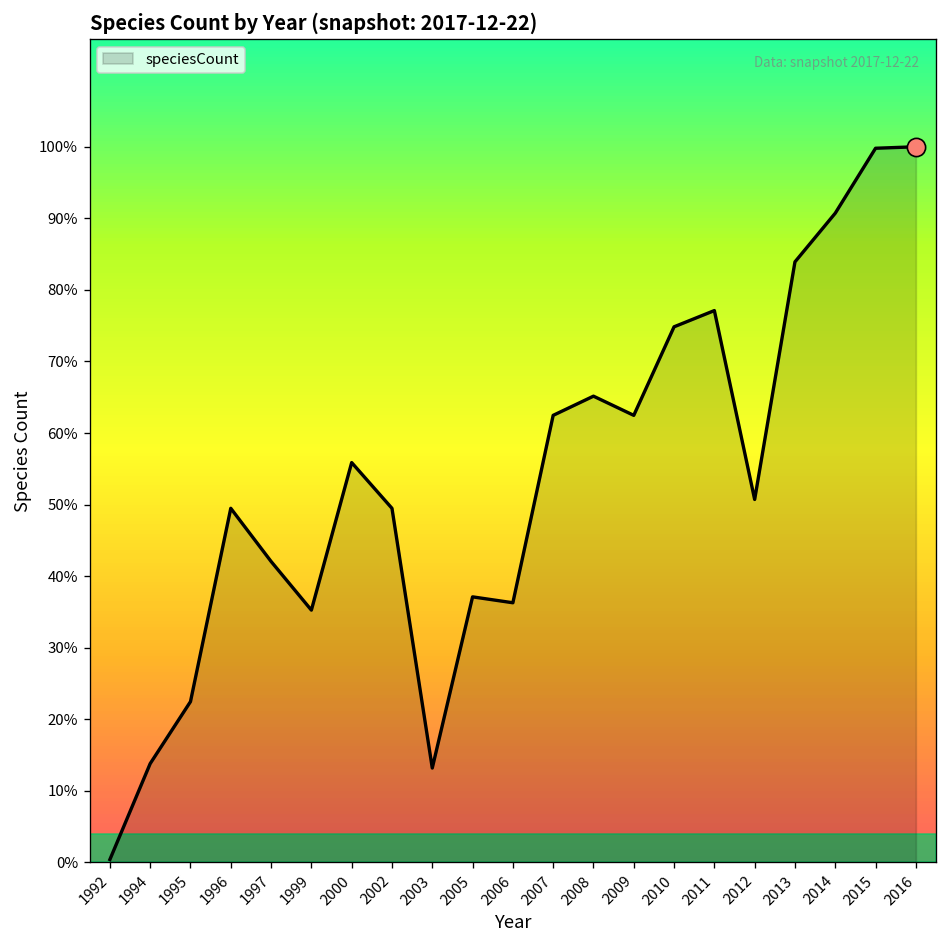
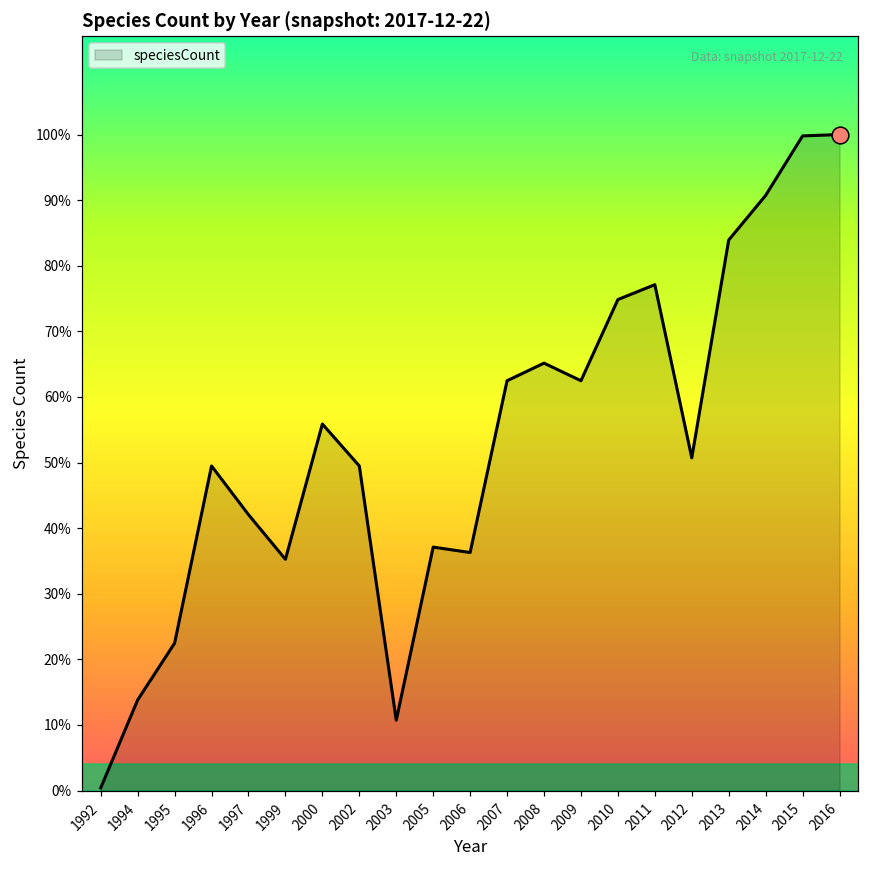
  {
    "speciesCount": {
      "1994": "14%",
      "1995": "22%",
      "1996": "49%",
      "1997": "42%",
      "1999": "35%",
      "2000": "56%",
      "2002": "49%",
-     "2003": "13%",
+     "2003": "11%",
      "2005": "37%",
      "2006": "36%",
      "2007": "62%",
      "2008": "65%",
      "2009": "62%",
      "2010": "75%",
      "2011": "77%",
      "2012": "51%",
      "2013": "84%",
      "2014": "91%",
      "2015": "100%"
    }
  }
